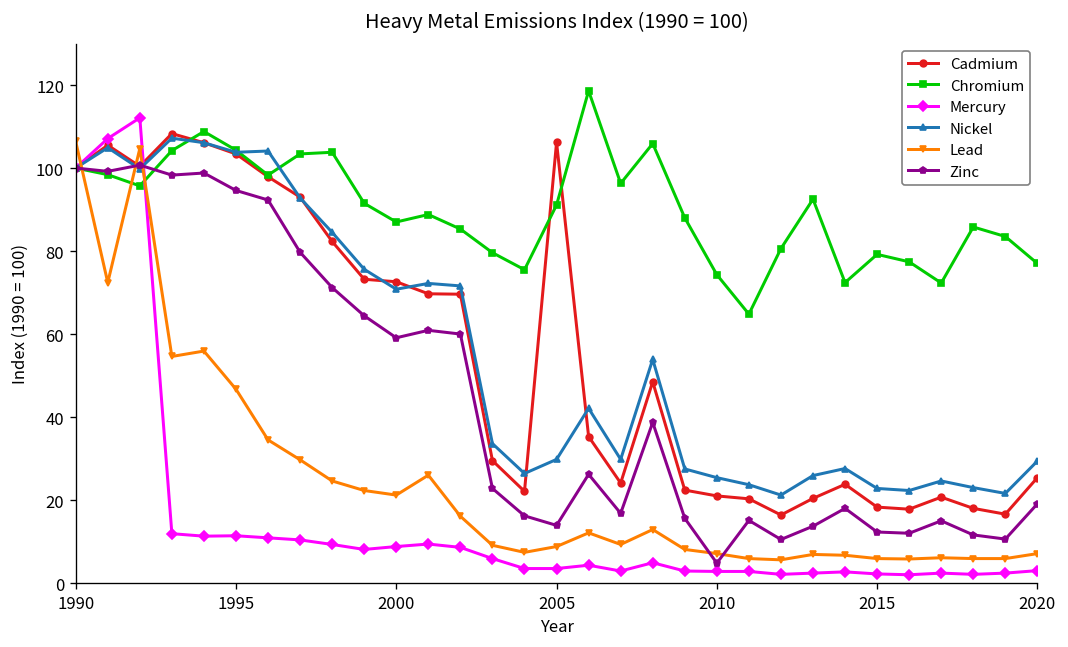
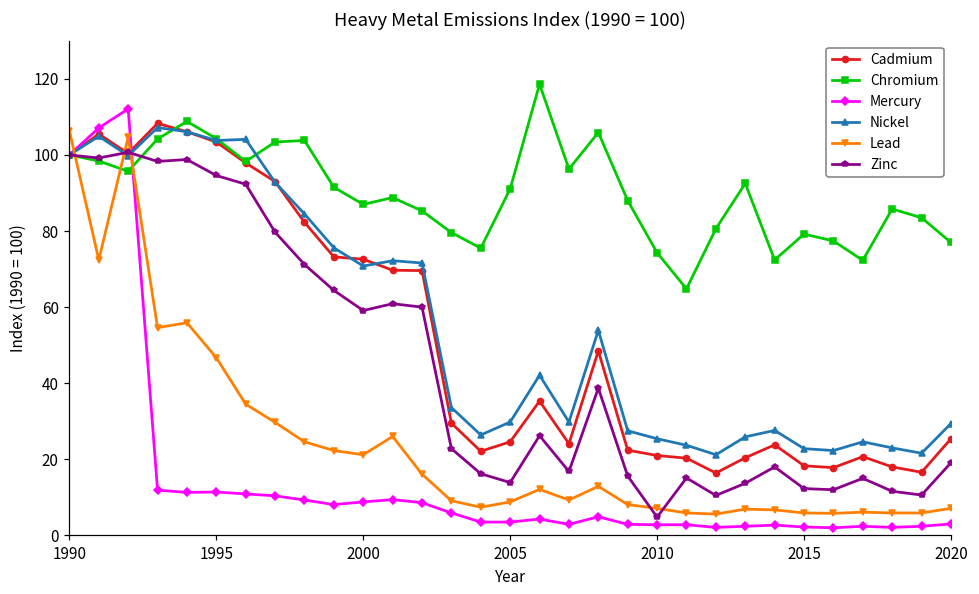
  {
    "Cadmium": {
      "2000": 73,
-     "2005": 106,
+     "2005": 25,
      "2010": 21,
      "2015": 18,
      "2020": 25
    },
    "Chromium": {
      "2000": 87,
      "2005": 91,
      "2010": 74,
      "2015": 79,
      "2020": 77
    },
    "Mercury": {
      "1995": 11,
      "2000": 9,
      "2005": 4,
      "2010": 3,
      "2015": 2,
      "2020": 3
    },
    "Nickel": {
      "2000": 71,
      "2005": 30,
      "2010": 25,
      "2015": 23,
      "2020": 29
    },
    "Lead": {
      "1990": 106,
      "1995": 47,
      "2000": 21,
      "2005": 9,
      "2010": 7,
      "2015": 6,
      "2020": 7
    },
    "Zinc": {
      "1995": 95,
      "2000": 59,
      "2005": 14,
      "2010": 5,
      "2015": 12,
      "2020": 19
    }
  }
